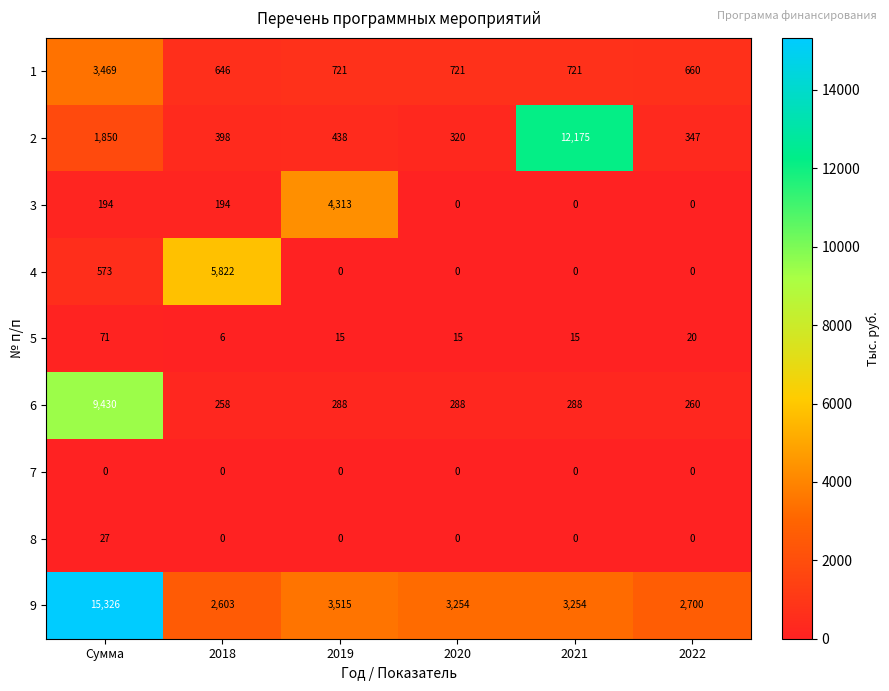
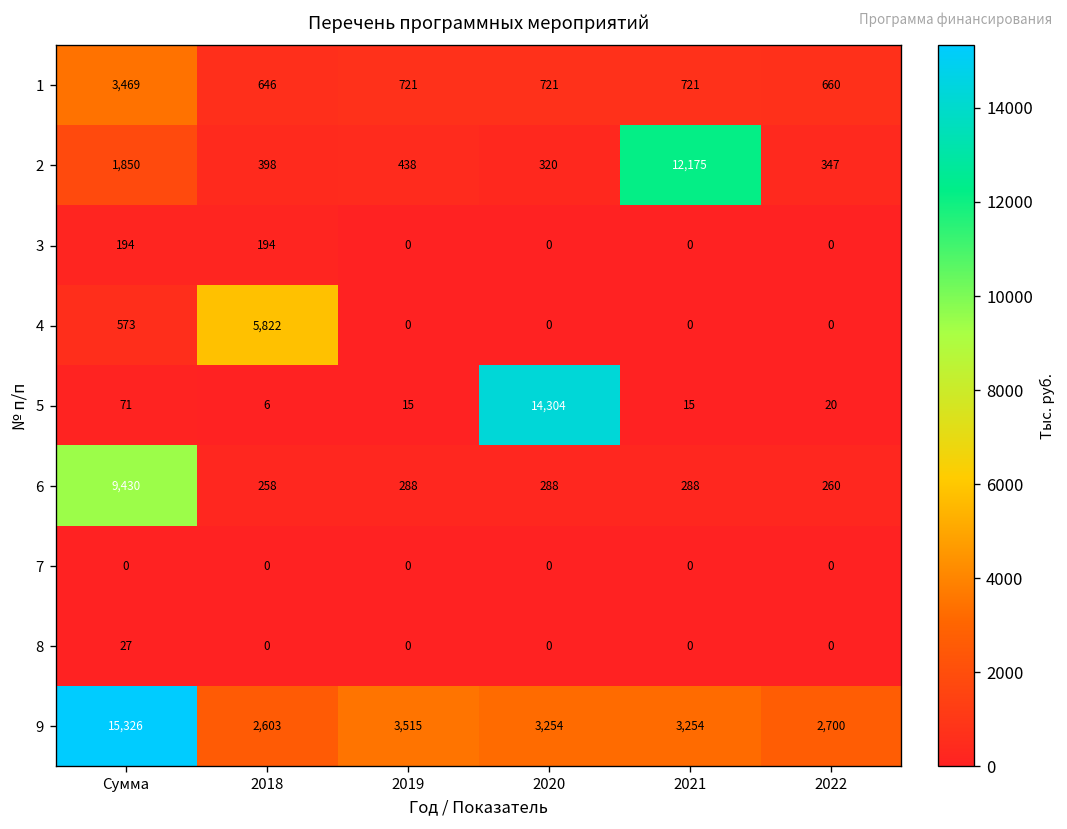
  {
    "1": {
      "Сумма": "3,469",
      "2018": "646",
      "2019": "721",
      "2020": "721",
      "2021": "721",
      "2022": "660"
    },
    "2": {
      "Сумма": "1,850",
      "2018": "398",
      "2019": "438",
      "2020": "320",
      "2021": "12,175",
      "2022": "347"
    },
    "3": {
      "Сумма": "194",
      "2018": "194",
-     "2019": "4,313",
+     "2019": "0",
      "2020": "0",
      "2021": "0",
      "2022": "0"
    },
    "4": {
      "Сумма": "573",
      "2018": "5,822",
      "2019": "0",
      "2020": "0",
      "2021": "0",
      "2022": "0"
    },
    "5": {
      "Сумма": "71",
      "2018": "6",
      "2019": "15",
-     "2020": "15",
+     "2020": "14,304",
      "2021": "15",
      "2022": "20"
    },
    "6": {
      "Сумма": "9,430",
      "2018": "258",
      "2019": "288",
      "2020": "288",
      "2021": "288",
      "2022": "260"
    },
    "7": {
      "Сумма": "0",
      "2018": "0",
      "2019": "0",
      "2020": "0",
      "2021": "0",
      "2022": "0"
    },
    "8": {
      "Сумма": "27",
      "2018": "0",
      "2019": "0",
      "2020": "0",
      "2021": "0",
      "2022": "0"
    },
    "9": {
      "Сумма": "15,326",
      "2018": "2,603",
      "2019": "3,515",
      "2020": "3,254",
      "2021": "3,254",
      "2022": "2,700"
    }
  }
